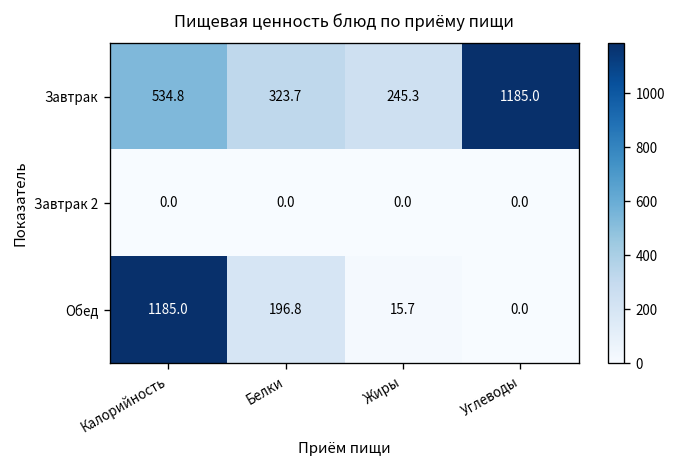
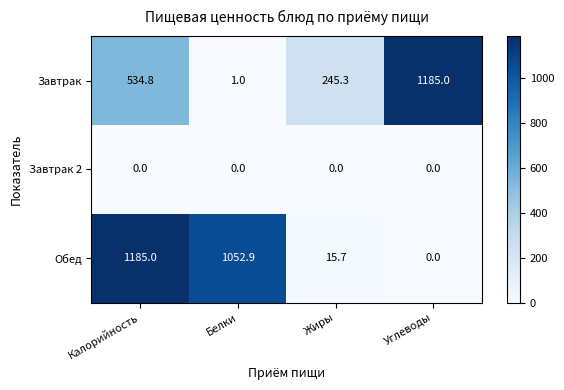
  {
    "Завтрак": {
      "Калорийность": 534.8,
-     "Белки": 323.7,
+     "Белки": 1.0,
      "Жиры": 245.3,
      "Углеводы": 1185.0
    },
    "Завтрак 2": {
      "Калорийность": 0.0,
      "Белки": 0.0,
      "Жиры": 0.0,
      "Углеводы": 0.0
    },
    "Обед": {
      "Калорийность": 1185.0,
-     "Белки": 196.8,
+     "Белки": 1052.9,
      "Жиры": 15.7,
      "Углеводы": 0.0
    }
  }
